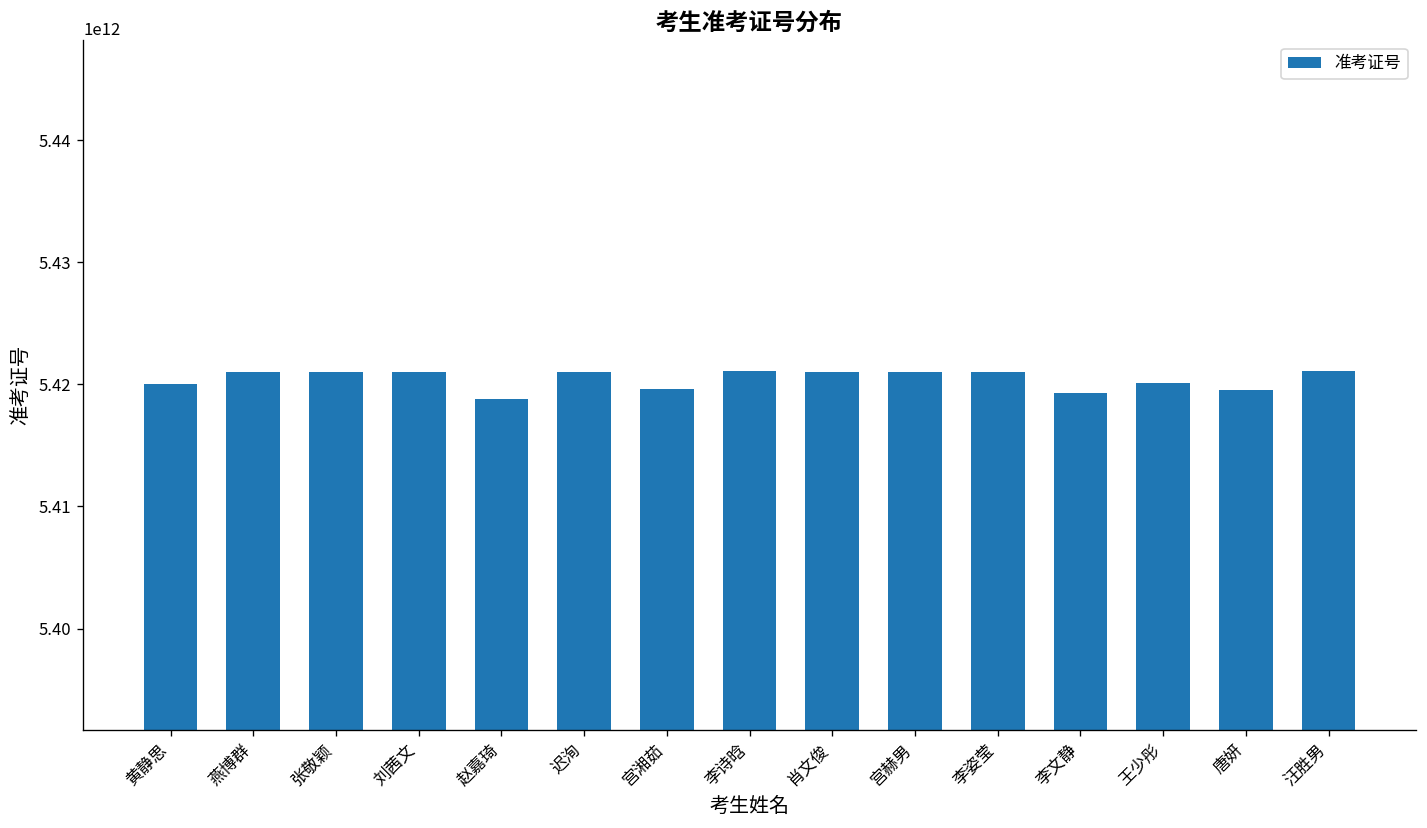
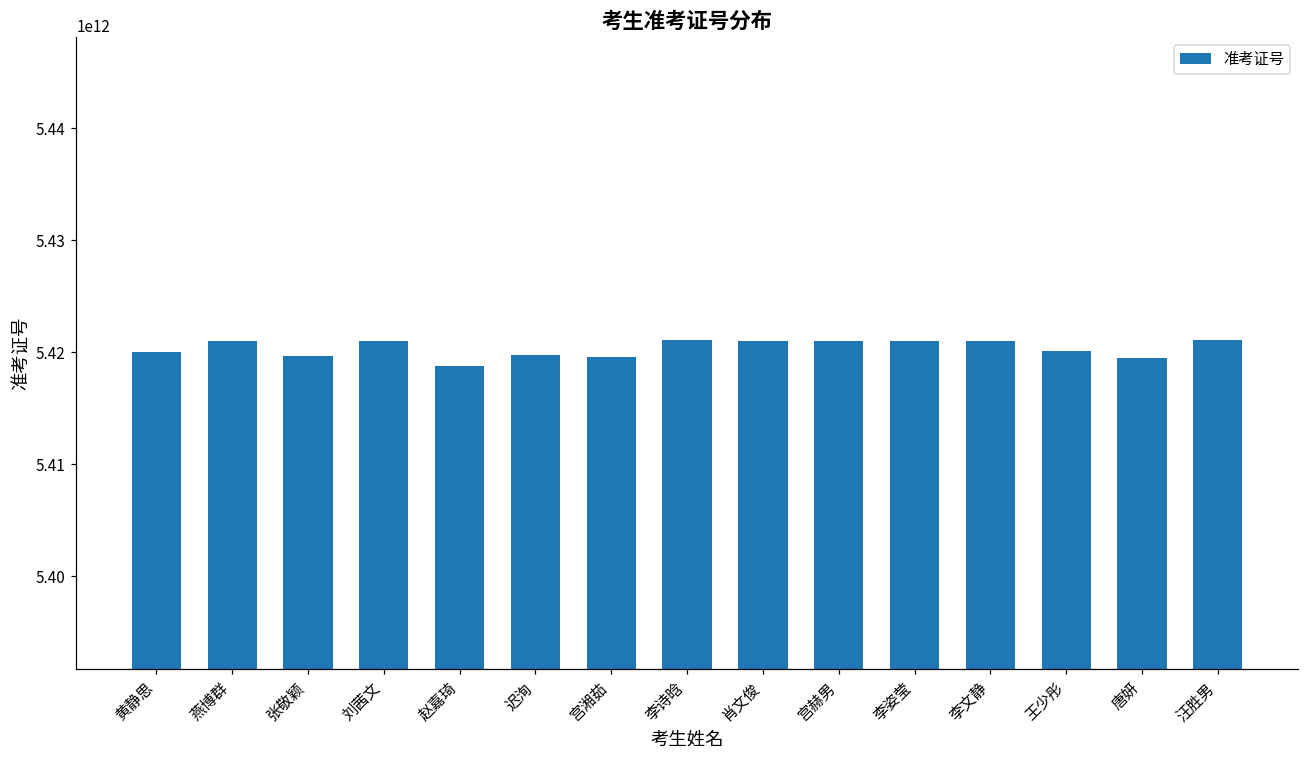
  {
    "黄静思": 5420000000000,
    "燕博群": 5421000000000,
-   "张敬颖": 5421000000000,
+   "张敬颖": 5419700000000,
    "刘茜文": 5421000000000,
    "赵嘉琦": 5418800000000,
-   "迟洵": 5421000000000,
+   "迟洵": 5419700000000,
    "宫湘茹": 5419600000000,
    "李诗晗": 5421100000000,
    "肖文俊": 5421000000000,
    "宫赫男": 5421000000000,
    "李姿莹": 5421000000000,
-   "李文静": 5419300000000,
+   "李文静": 5421000000000,
    "王少彤": 5420100000000,
    "唐妍": 5419500000000,
    "汪胜男": 5421100000000
  }
